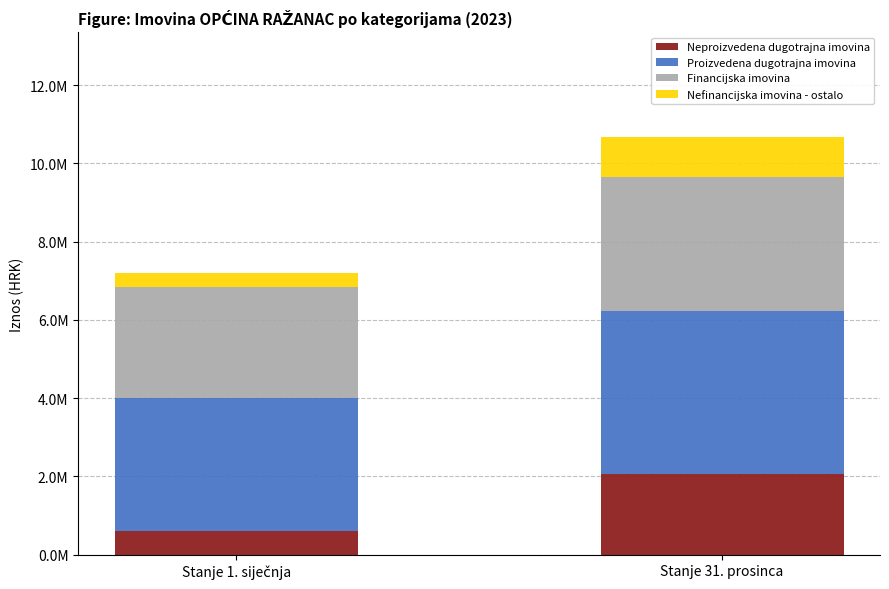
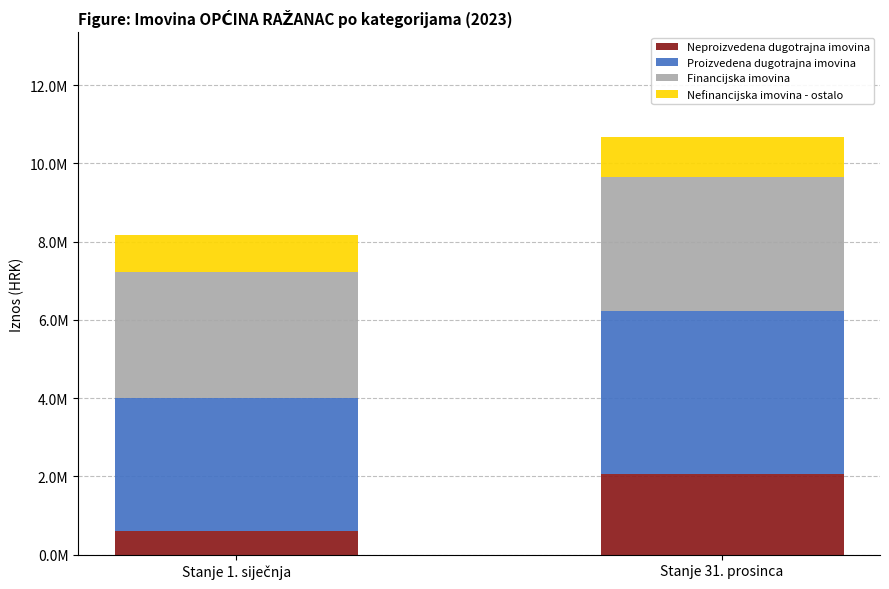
  {
    "Neproizvedena dugotrajna imovina": {
      "Stanje 1. siječnja": 600000,
      "Stanje 31. prosinca": 2100000
    },
    "Proizvedena dugotrajna imovina": {
      "Stanje 1. siječnja": 3400000,
      "Stanje 31. prosinca": 4200000
    },
    "Financijska imovina": {
-     "Stanje 1. siječnja": 2800000,
+     "Stanje 1. siječnja": 3200000,
      "Stanje 31. prosinca": 3400000
    },
    "Nefinancijska imovina - ostalo": {
-     "Stanje 1. siječnja": 400000,
+     "Stanje 1. siječnja": 1000000,
      "Stanje 31. prosinca": 1000000
    }
  }
